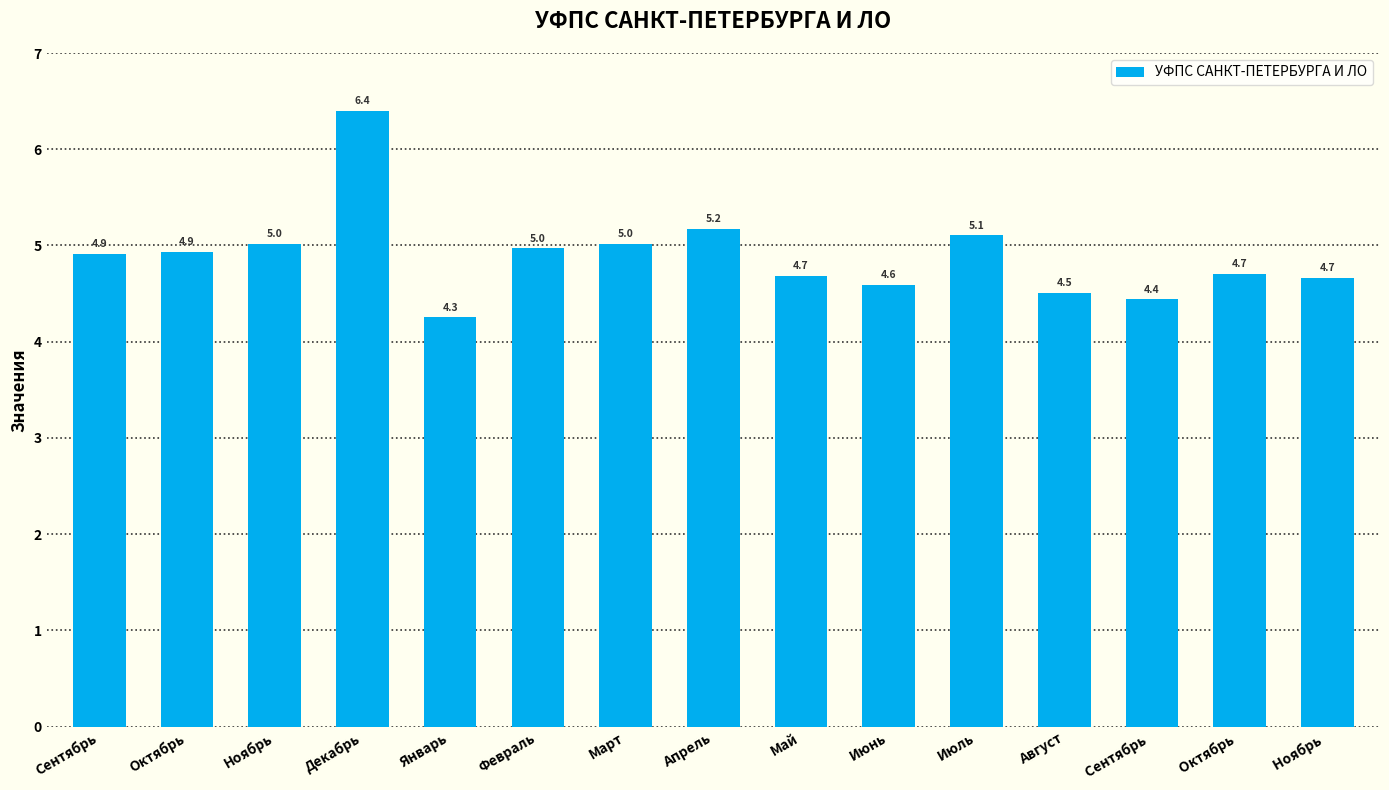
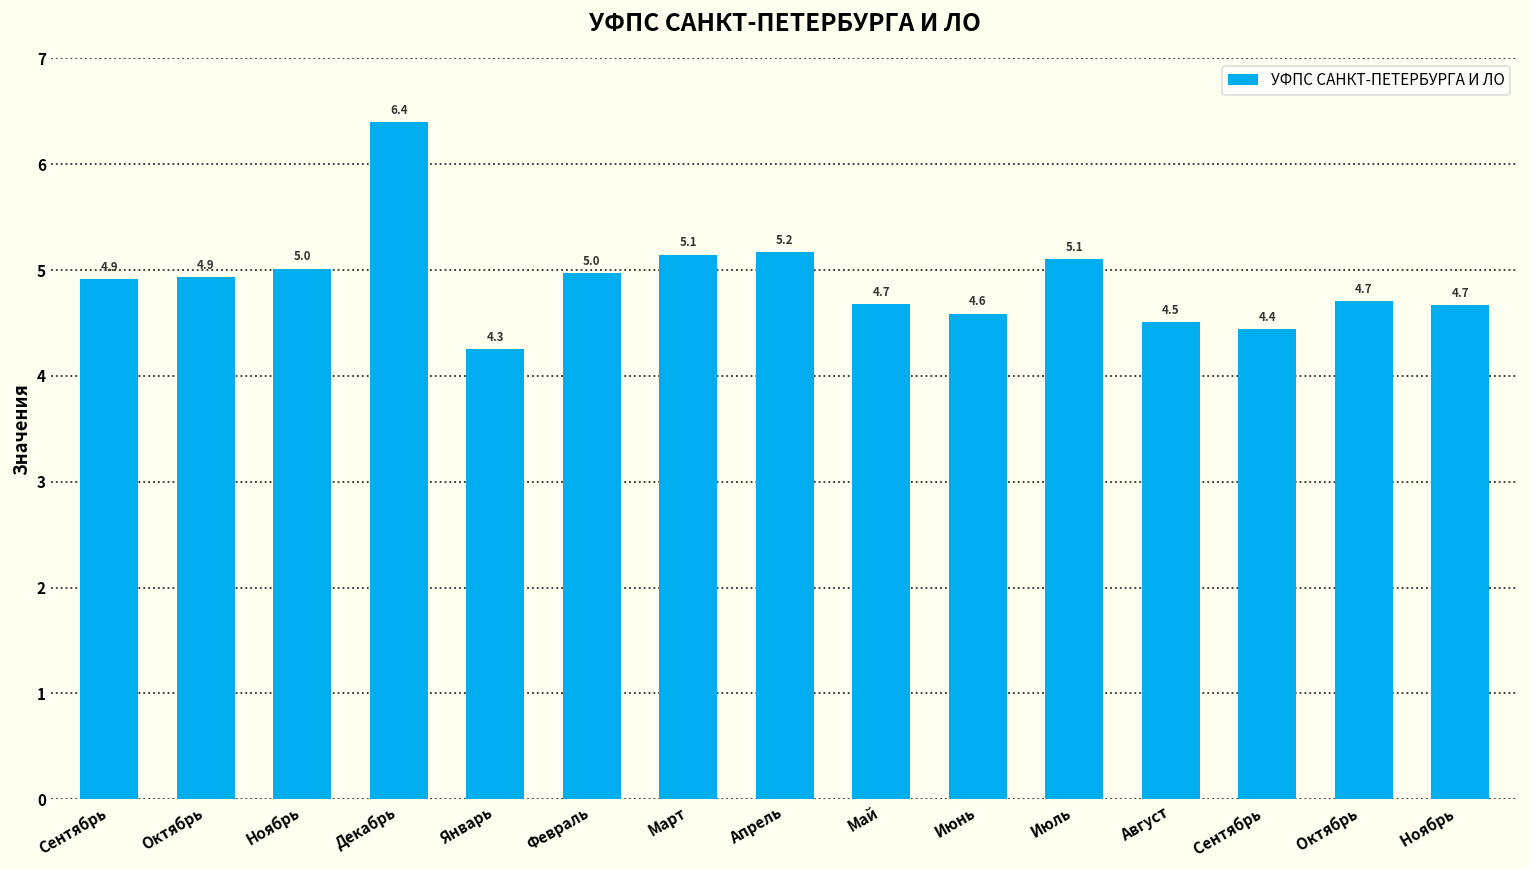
  {
    "Декабрь": 6.4,
    "Январь": 4.3,
    "Февраль": 5.0,
-   "Март": 5.0,
+   "Март": 5.1,
    "Апрель": 5.2,
    "Май": 4.7,
    "Июнь": 4.6,
    "Июль": 5.1,
    "Август": 4.5
  }
